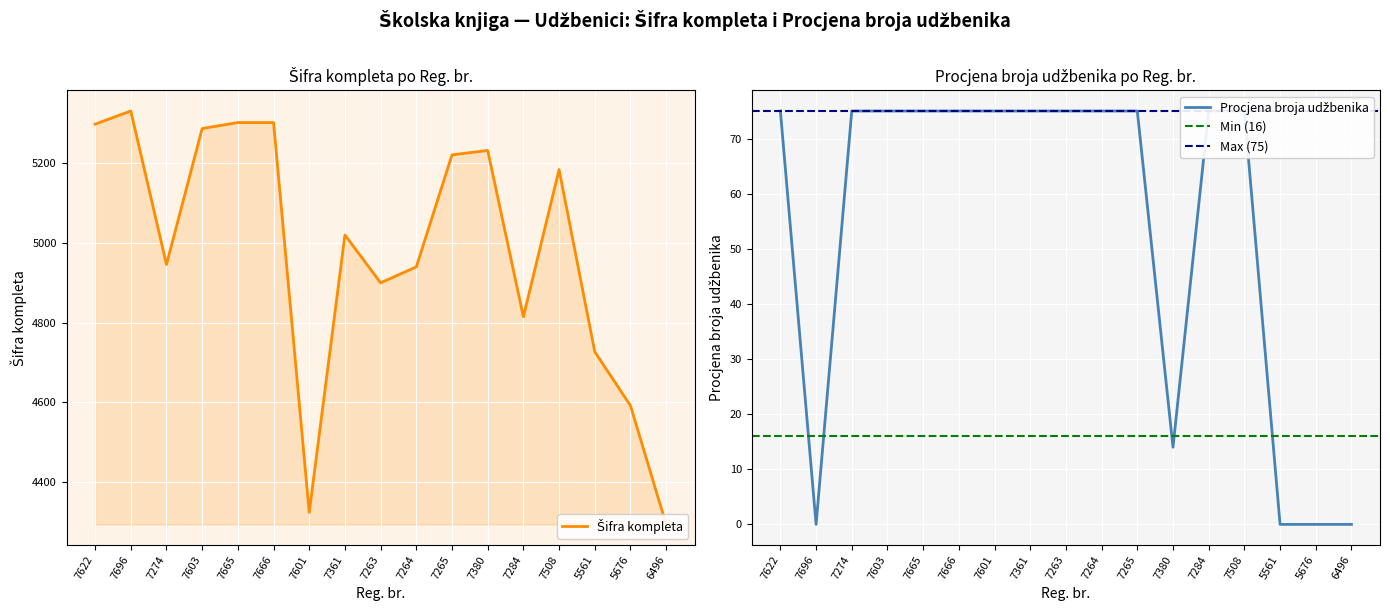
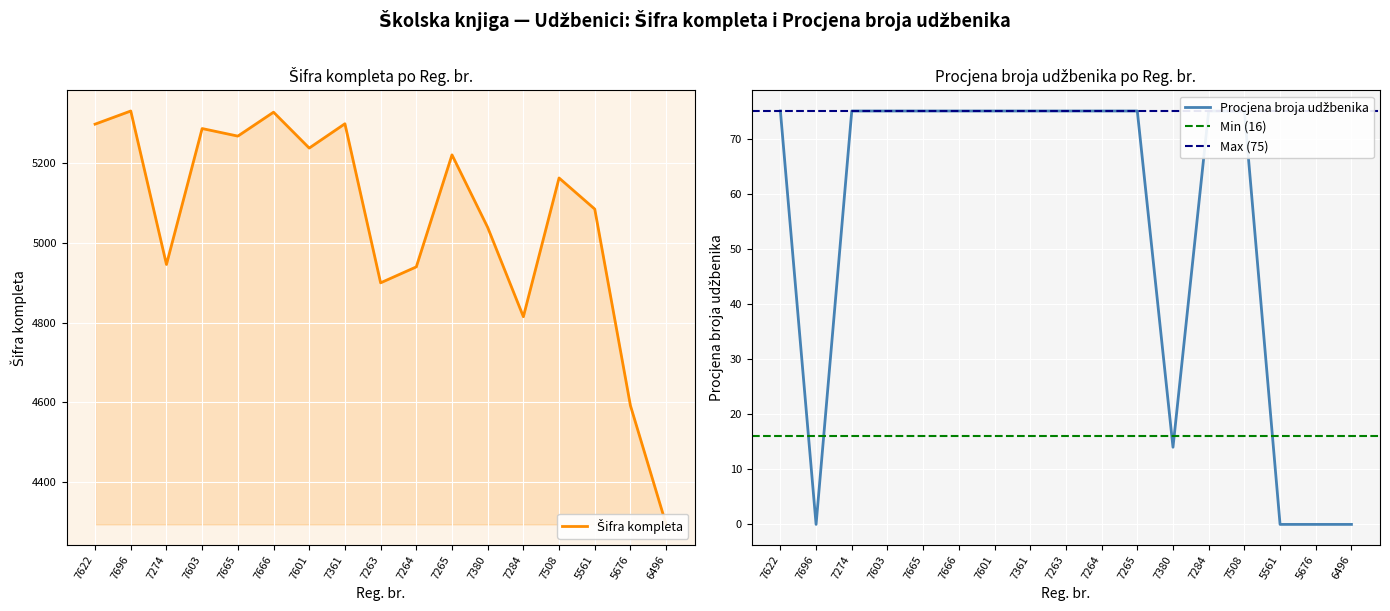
  {
    "Šifra kompleta po Reg. br.": {
      "7622": 5300,
      "7696": 5330,
      "7274": 4950,
      "7603": 5290,
-     "7665": 5300,
-     "7666": 5300,
-     "7601": 4320,
-     "7361": 5020,
+     "7665": 5270,
+     "7666": 5330,
+     "7601": 5240,
+     "7361": 5300,
      "7263": 4900,
      "7264": 4940,
      "7265": 5220,
-     "7380": 5230,
+     "7380": 5040,
      "7284": 4820,
-     "7508": 5180,
-     "5561": 4730,
+     "7508": 5160,
+     "5561": 5090,
      "5676": 4590
    },
    "Procjena broja udžbenika po Reg. br.": {
      "7622": 75,
      "7696": 0,
      "7274": 75,
      "7603": 75,
      "7665": 75,
      "7666": 75,
      "7601": 75,
      "7361": 75,
      "7263": 75,
      "7264": 75,
      "7265": 75,
      "7380": 14,
      "5561": 0,
      "5676": 0,
      "6496": 0
    }
  }
